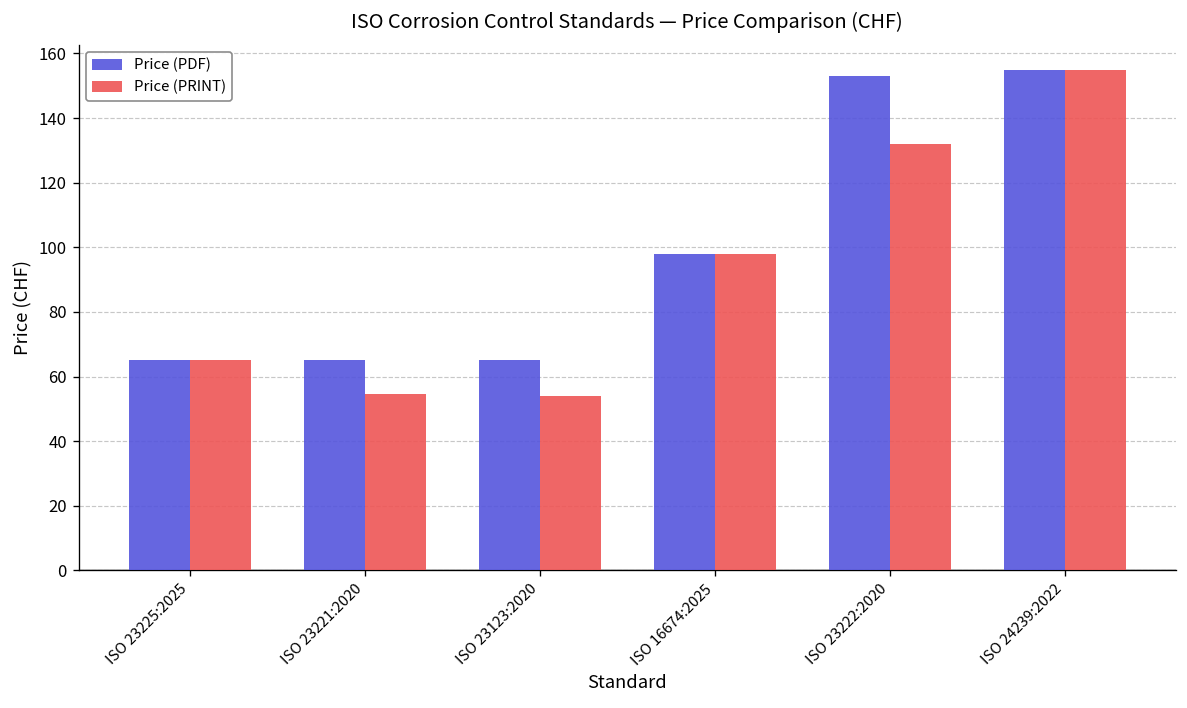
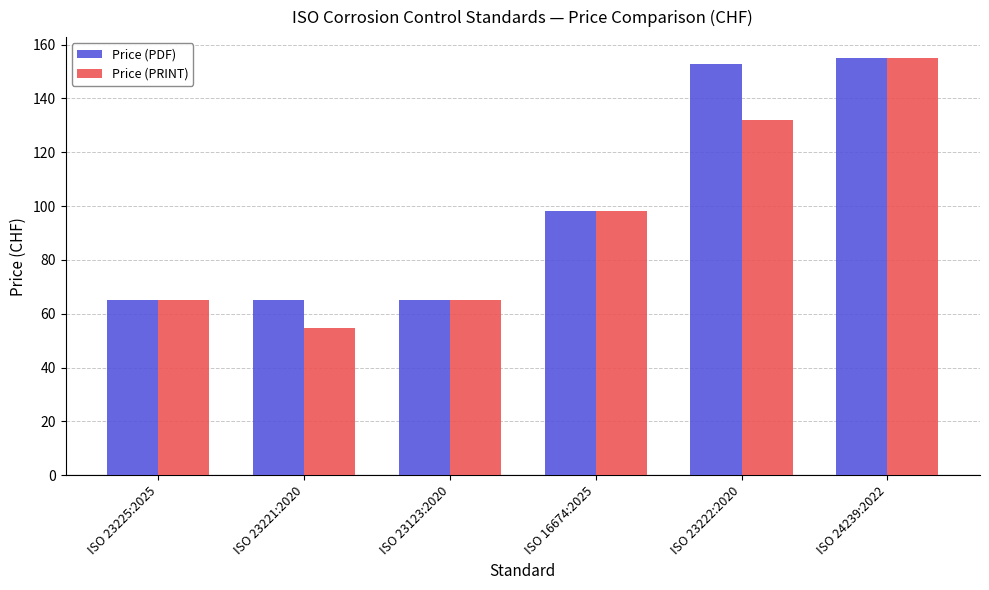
  {
    "Price (PDF)": {
      "ISO 23225:2025": 65,
      "ISO 23221:2020": 65,
      "ISO 23123:2020": 65,
      "ISO 16674:2025": 98,
      "ISO 23222:2020": 153,
      "ISO 24239:2022": 155
    },
    "Price (PRINT)": {
      "ISO 23225:2025": 65,
      "ISO 23221:2020": 55,
-     "ISO 23123:2020": 54,
+     "ISO 23123:2020": 65,
      "ISO 16674:2025": 98,
      "ISO 23222:2020": 132,
      "ISO 24239:2022": 155
    }
  }
